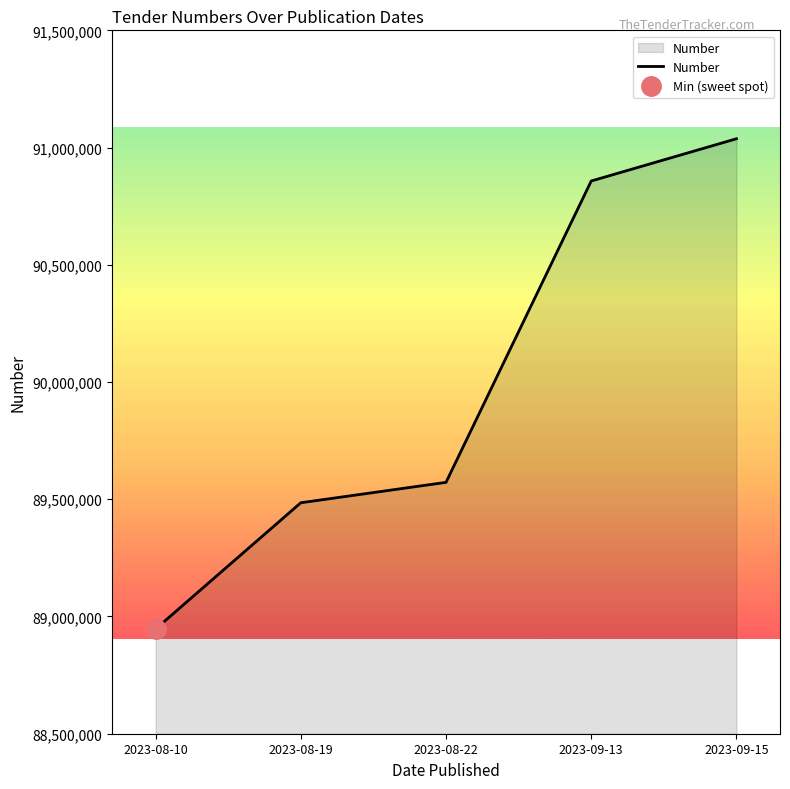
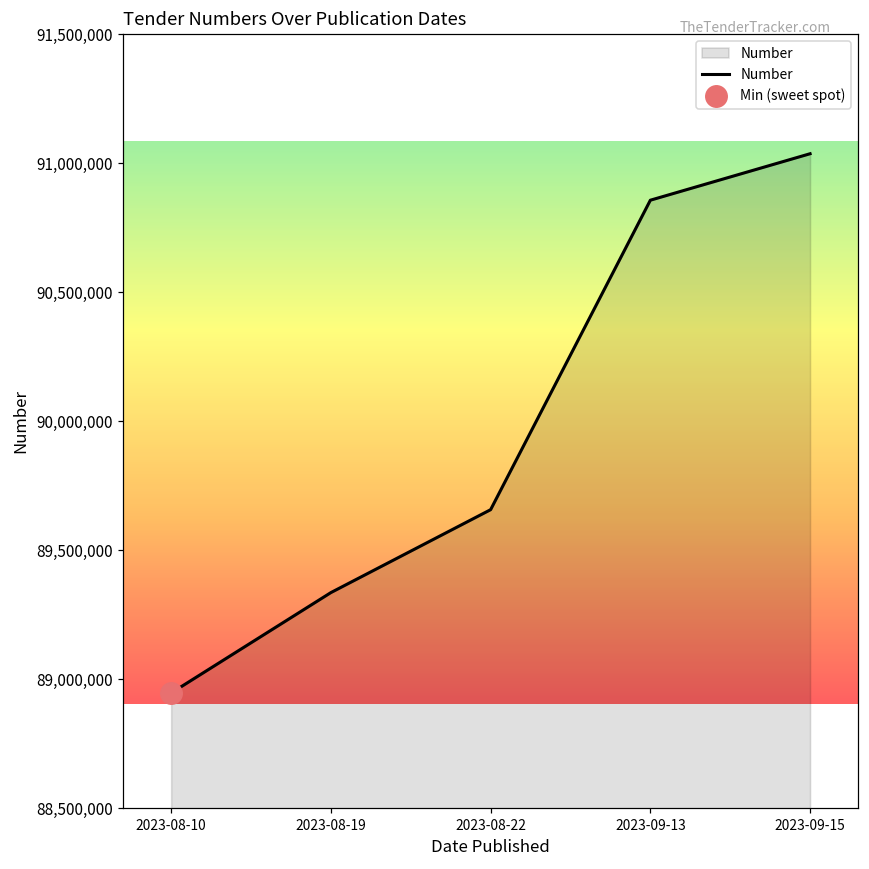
  {
    "Number": {
-     "2023-08-19": "89,490,000",
-     "2023-08-22": "89,570,000",
+     "2023-08-19": "89,340,000",
+     "2023-08-22": "89,660,000",
      "2023-09-13": "90,860,000",
      "2023-09-15": "91,040,000"
    }
  }
